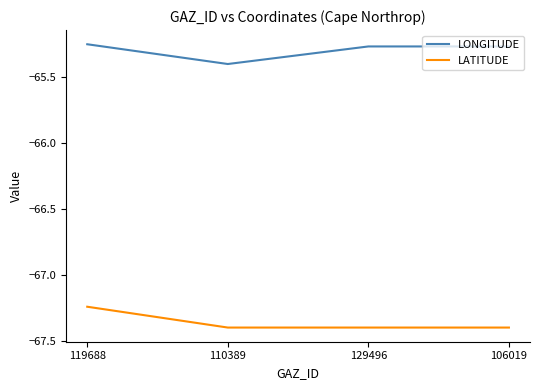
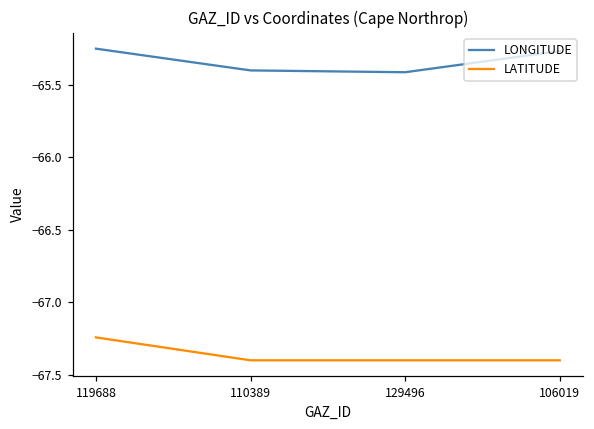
  {
    "LONGITUDE": {
      "119688": -65.25,
      "110389": -65.40,
-     "129496": -65.27
+     "129496": -65.41
    },
    "LATITUDE": {
      "119688": -67.24,
      "110389": -67.40,
      "129496": -67.40,
      "106019": -67.40
    }
  }
